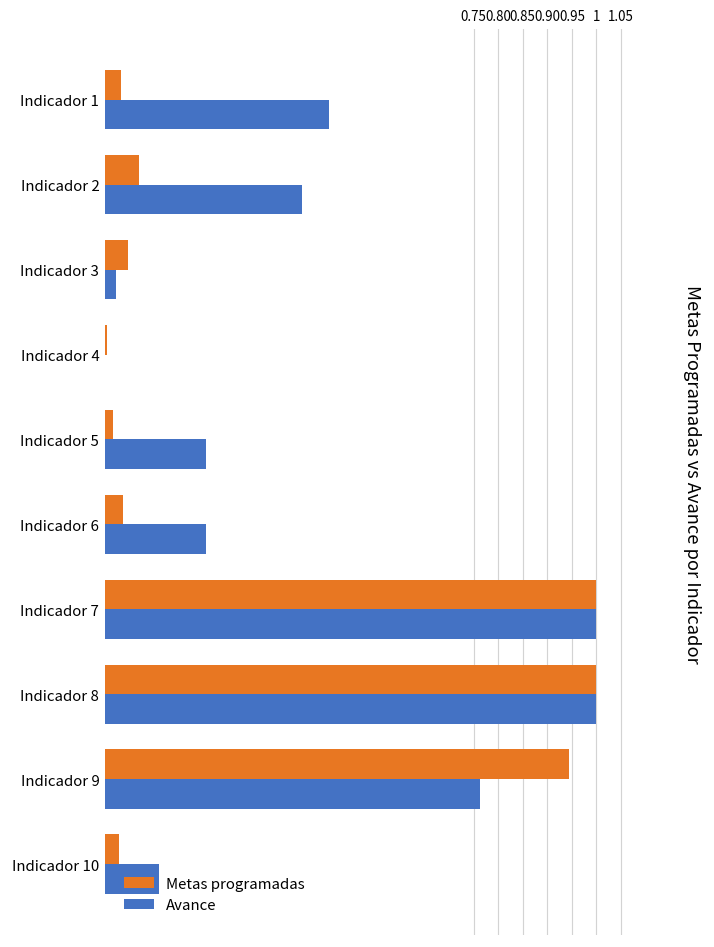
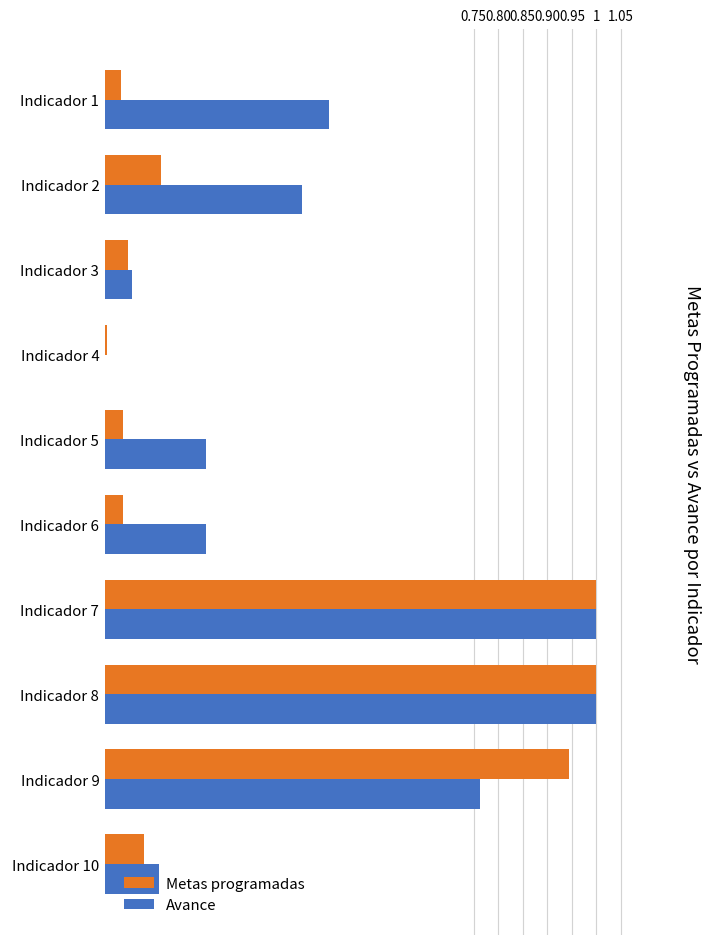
  {
    "Metas programadas": {
      "Indicador 1": 0.03,
-     "Indicador 2": 0.07,
+     "Indicador 2": 0.11,
      "Indicador 3": 0.05,
-     "Indicador 5": 0.02,
+     "Indicador 5": 0.04,
      "Indicador 6": 0.04,
      "Indicador 7": 1.00,
      "Indicador 8": 1.00,
      "Indicador 9": 0.94,
-     "Indicador 10": 0.03
+     "Indicador 10": 0.08
    },
    "Avance": {
      "Indicador 1": 0.46,
      "Indicador 2": 0.40,
-     "Indicador 3": 0.02,
+     "Indicador 3": 0.05,
      "Indicador 4": 0.00,
      "Indicador 5": 0.20,
      "Indicador 6": 0.20,
      "Indicador 7": 1.00,
      "Indicador 8": 1.00,
      "Indicador 9": 0.76,
      "Indicador 10": 0.11
    }
  }
